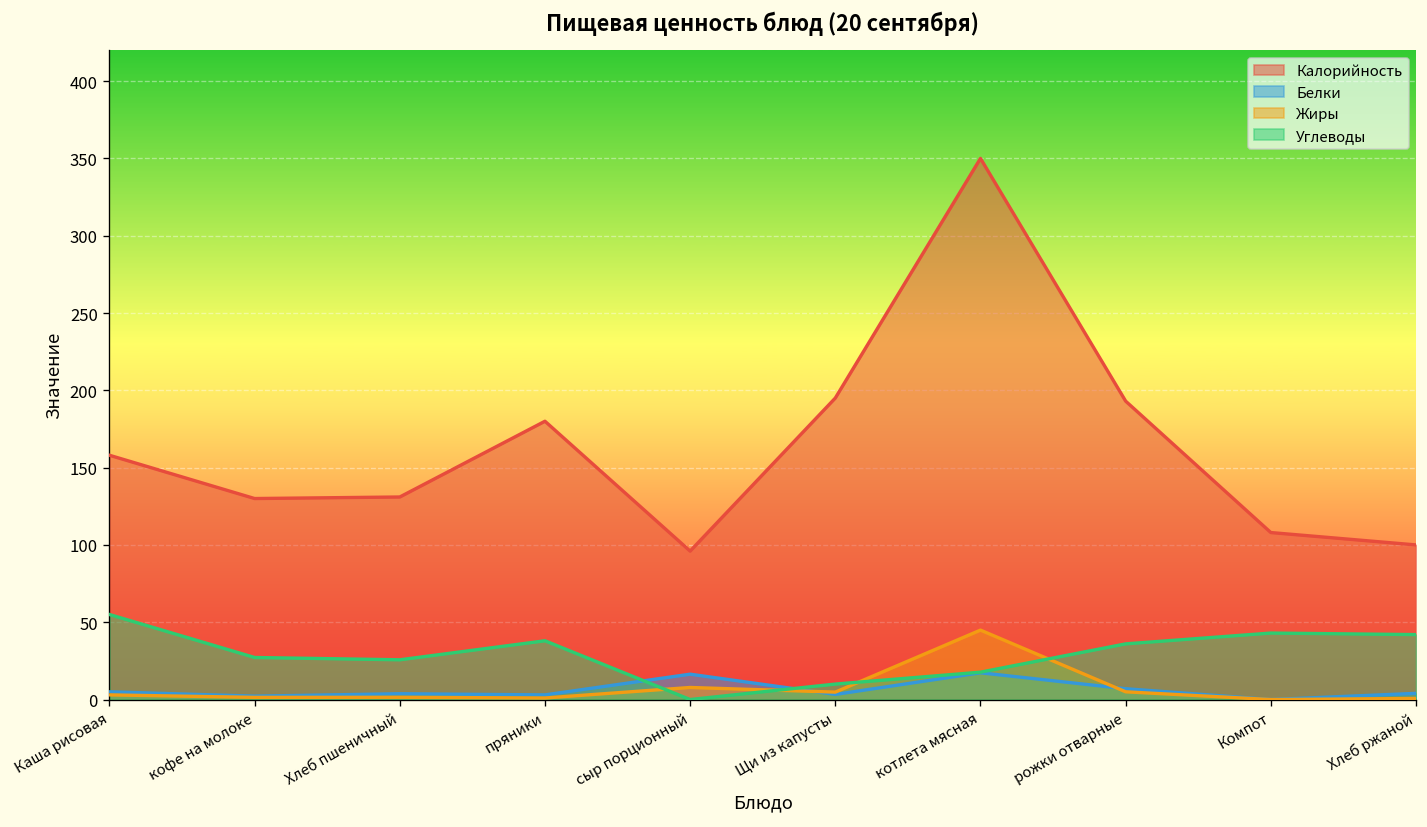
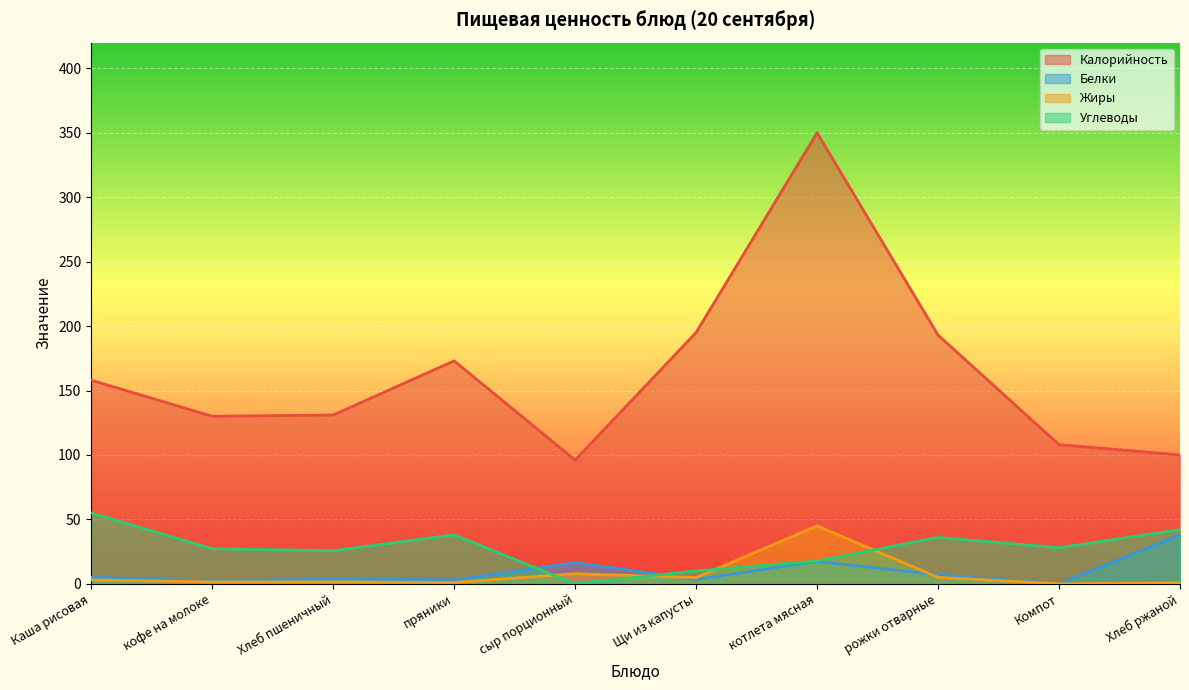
  {
    "Калорийность": {
      "Каша рисовая": 158,
      "кофе на молоке": 130,
      "Хлеб пшеничный": 131,
-     "пряники": 180,
+     "пряники": 173,
      "сыр порционный": 96,
      "Щи из капусты": 195,
      "котлета мясная": 350,
      "рожки отварные": 193,
      "Компот": 108,
      "Хлеб ржаной": 100
    },
    "Белки": {
      "Каша рисовая": 5,
      "Хлеб пшеничный": 4,
      "пряники": 3,
      "сыр порционный": 16,
-     "Хлеб ржаной": 4
+     "Хлеб ржаной": 38
    },
    "Жиры": {
      "Каша рисовая": 3,
      "Хлеб пшеничный": 1,
      "пряники": 1,
      "сыр порционный": 8,
      "котлета мясная": 45,
      "Хлеб ржаной": 1
    },
    "Углеводы": {
      "Каша рисовая": 55,
      "кофе на молоке": 27,
      "Хлеб пшеничный": 26,
      "пряники": 38,
      "сыр порционный": 0,
      "Щи из капусты": 10,
      "рожки отварные": 36,
-     "Компот": 43,
+     "Компот": 28,
      "Хлеб ржаной": 42
    }
  }
